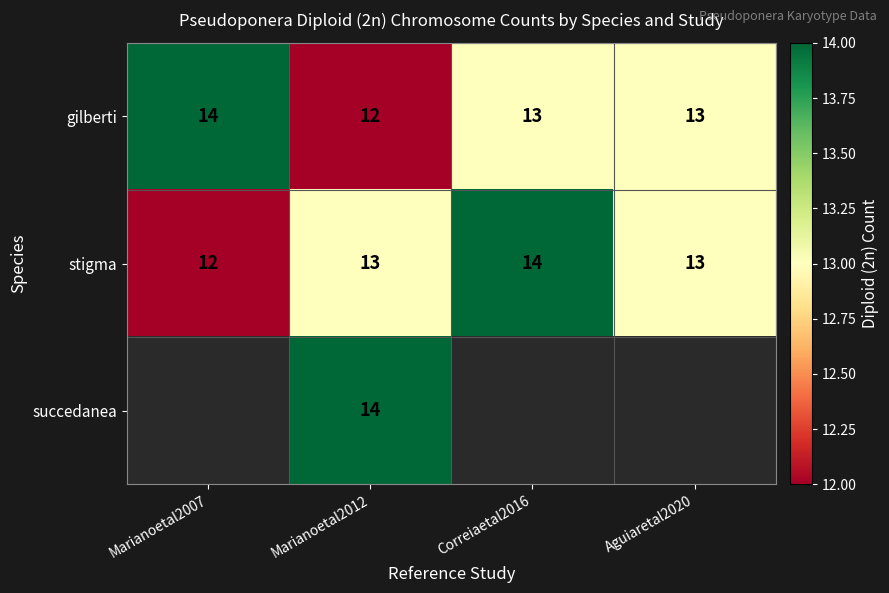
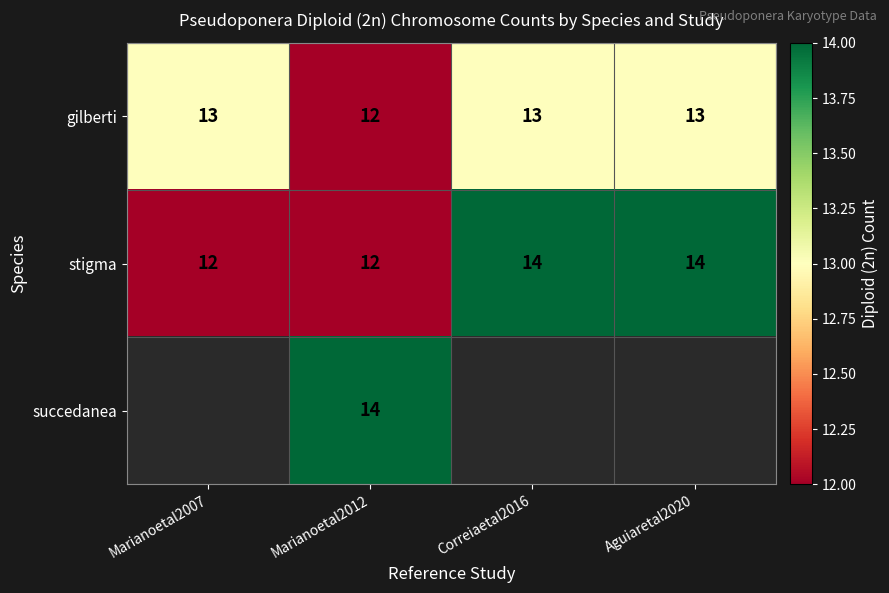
  {
    "gilberti": {
-     "Marianoetal2007": 14,
+     "Marianoetal2007": 13,
      "Marianoetal2012": 12,
      "Correiaetal2016": 13,
      "Aguiaretal2020": 13
    },
    "stigma": {
      "Marianoetal2007": 12,
-     "Marianoetal2012": 13,
+     "Marianoetal2012": 12,
      "Correiaetal2016": 14,
-     "Aguiaretal2020": 13
+     "Aguiaretal2020": 14
    },
    "succedanea": {
      "Marianoetal2012": 14
    }
  }
